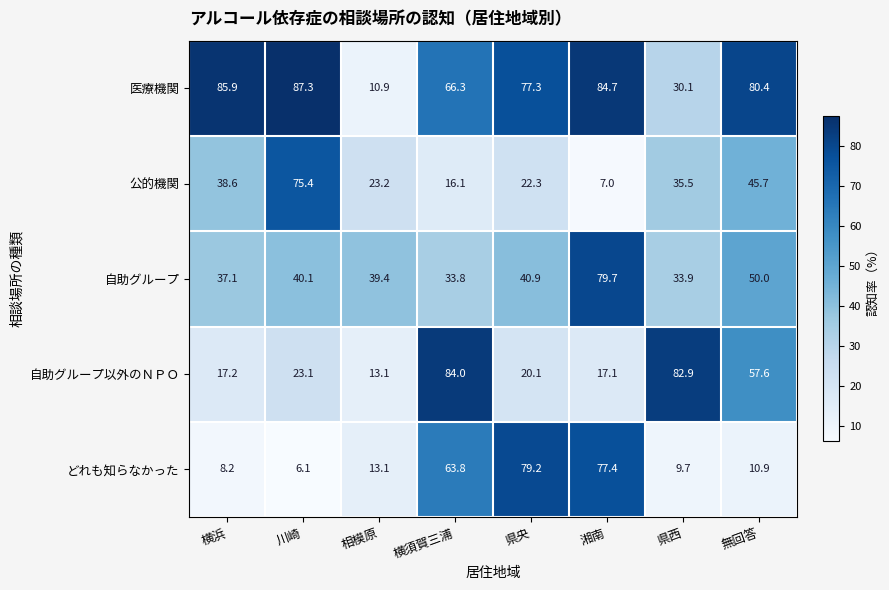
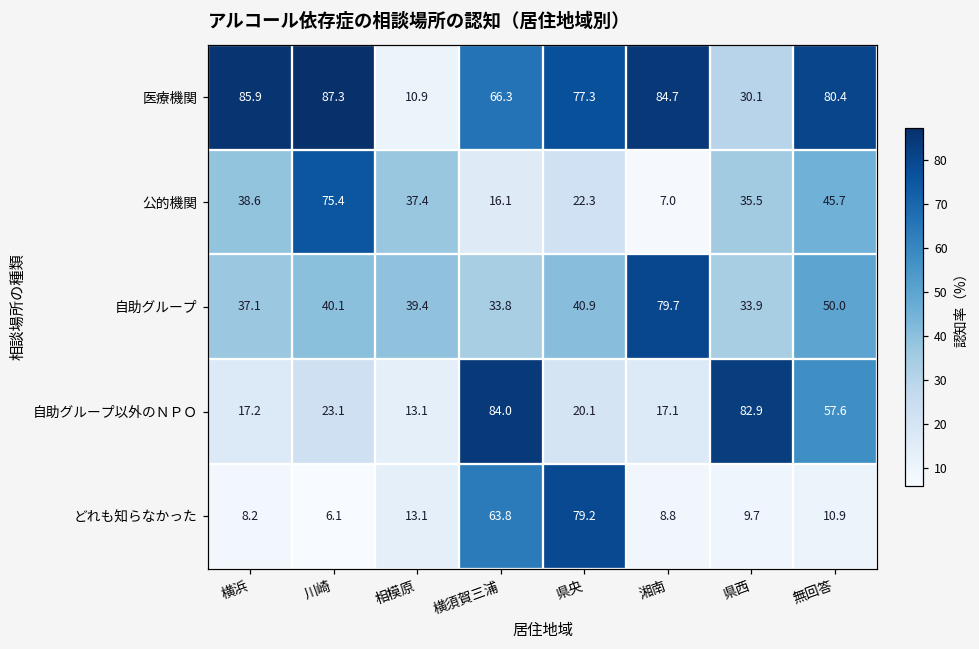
  {
    "医療機関": {
      "横浜": 85.9,
      "川崎": 87.3,
      "相模原": 10.9,
      "横須賀三浦": 66.3,
      "県央": 77.3,
      "湘南": 84.7,
      "県西": 30.1,
      "無回答": 80.4
    },
    "公的機関": {
      "横浜": 38.6,
      "川崎": 75.4,
-     "相模原": 23.2,
+     "相模原": 37.4,
      "横須賀三浦": 16.1,
      "県央": 22.3,
      "湘南": 7.0,
      "県西": 35.5,
      "無回答": 45.7
    },
    "自助グループ": {
      "横浜": 37.1,
      "川崎": 40.1,
      "相模原": 39.4,
      "横須賀三浦": 33.8,
      "県央": 40.9,
      "湘南": 79.7,
      "県西": 33.9,
      "無回答": 50.0
    },
    "自助グループ以外のＮＰＯ": {
      "横浜": 17.2,
      "川崎": 23.1,
      "相模原": 13.1,
      "横須賀三浦": 84.0,
      "県央": 20.1,
      "湘南": 17.1,
      "県西": 82.9,
      "無回答": 57.6
    },
    "どれも知らなかった": {
      "横浜": 8.2,
      "川崎": 6.1,
      "相模原": 13.1,
      "横須賀三浦": 63.8,
      "県央": 79.2,
-     "湘南": 77.4,
+     "湘南": 8.8,
      "県西": 9.7,
      "無回答": 10.9
    }
  }
